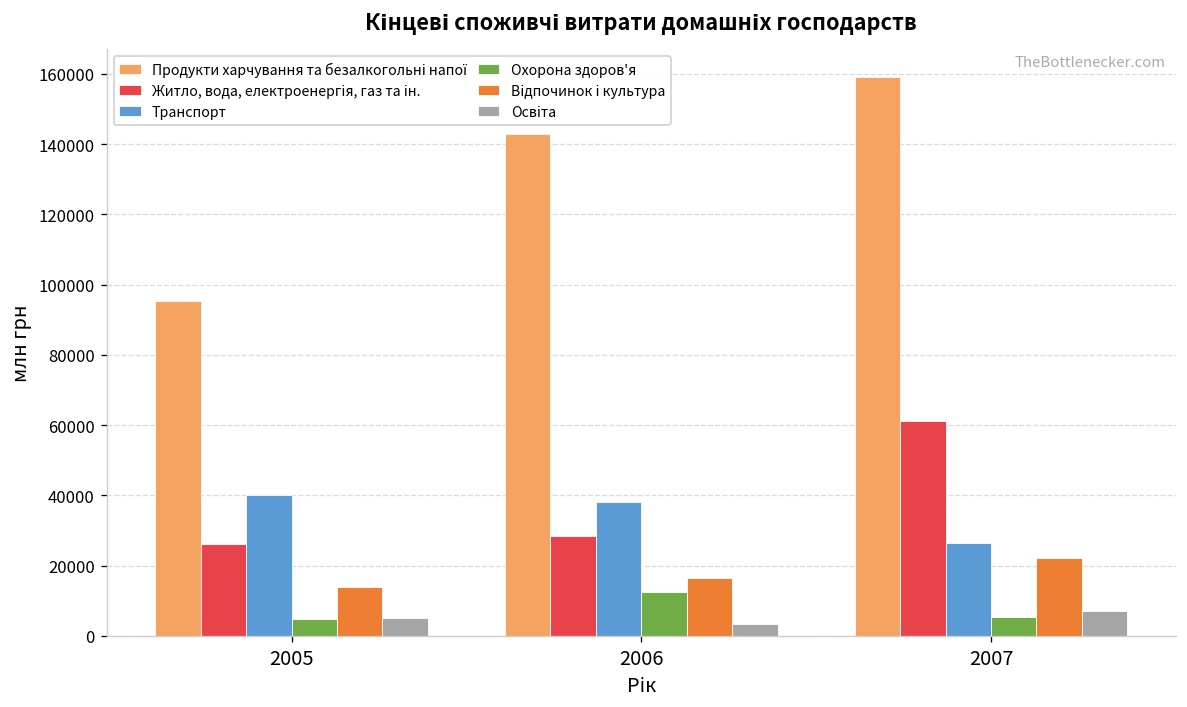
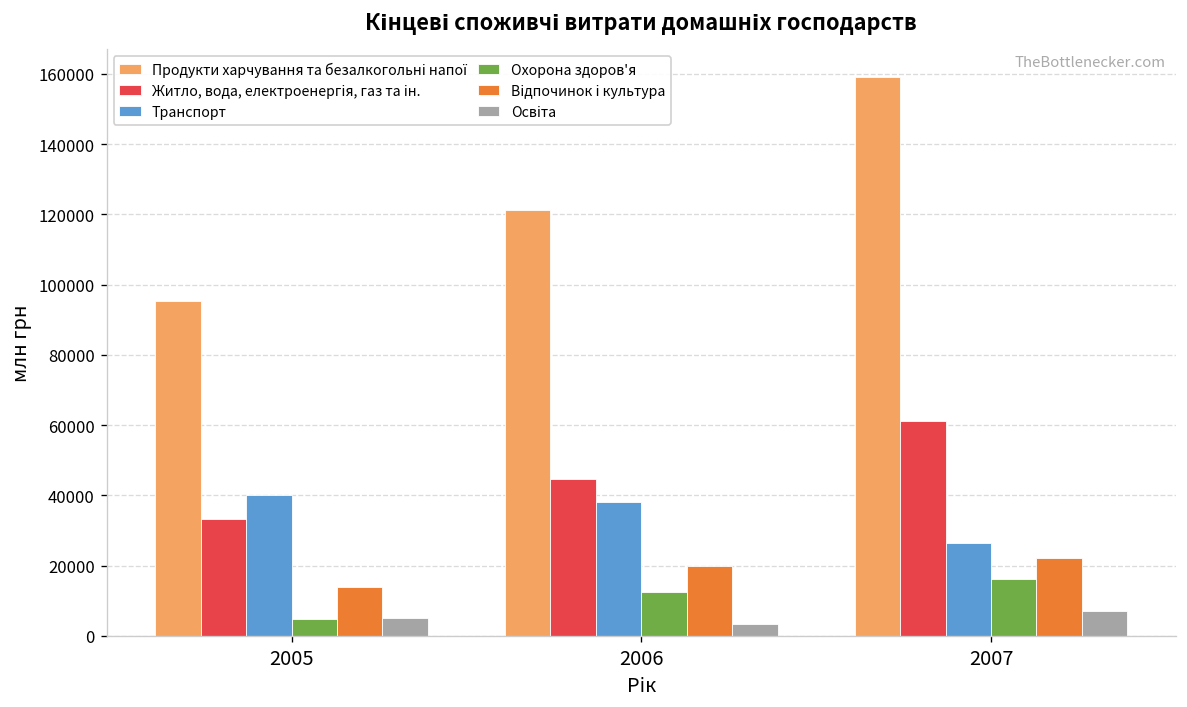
  {
    "Продукти харчування та безалкогольні напої": {
      "2005": 95000,
-     "2006": 143000,
+     "2006": 121000,
      "2007": 159000
    },
    "Житло, вода, електроенергія, газ та ін.": {
-     "2005": 26000,
-     "2006": 28000,
+     "2005": 33000,
+     "2006": 45000,
      "2007": 61000
    },
    "Транспорт": {
      "2005": 40000,
      "2006": 38000,
      "2007": 26000
    },
    "Охорона здоров'я": {
      "2005": 5000,
      "2006": 12000,
-     "2007": 5000
+     "2007": 16000
    },
    "Відпочинок і культура": {
      "2005": 14000,
-     "2006": 17000,
+     "2006": 20000,
      "2007": 22000
    },
    "Освіта": {
      "2005": 5000,
      "2006": 3000,
      "2007": 7000
    }
  }
